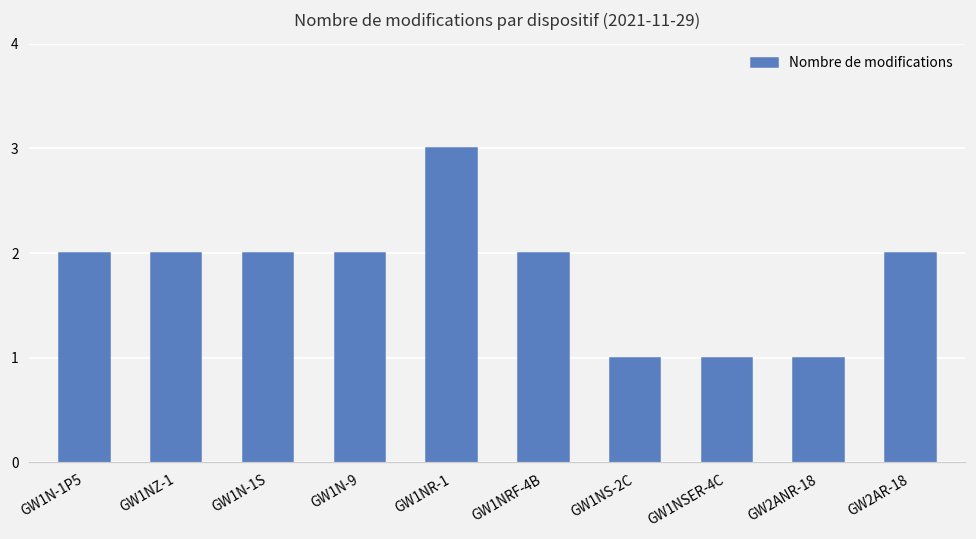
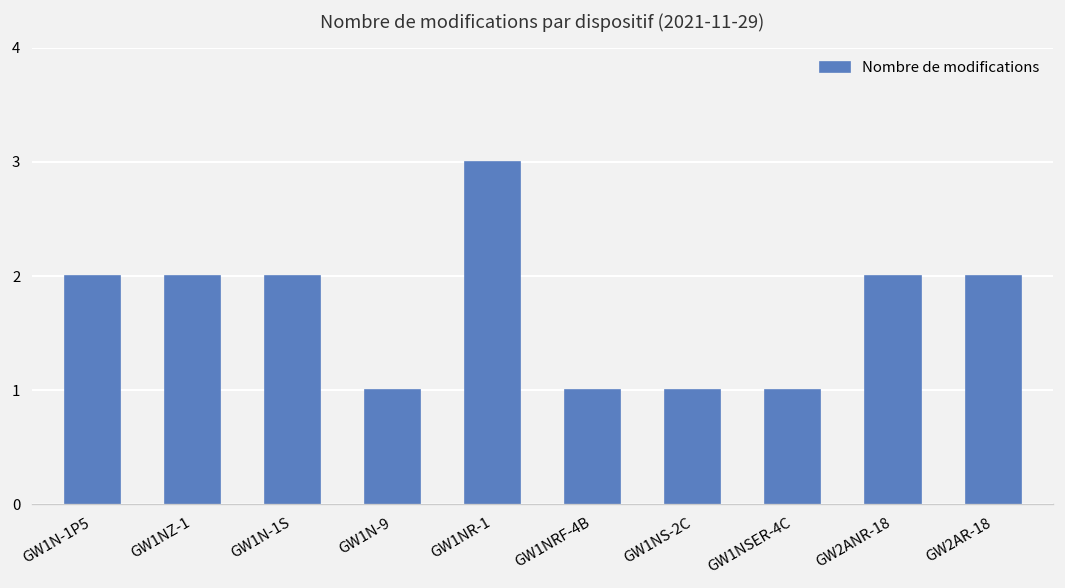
  {
    "GW1N-1P5": 2,
    "GW1NZ-1": 2,
    "GW1N-1S": 2,
-   "GW1N-9": 2,
+   "GW1N-9": 1,
    "GW1NR-1": 3,
-   "GW1NRF-4B": 2,
+   "GW1NRF-4B": 1,
    "GW1NS-2C": 1,
    "GW1NSER-4C": 1,
-   "GW2ANR-18": 1,
+   "GW2ANR-18": 2,
    "GW2AR-18": 2
  }
